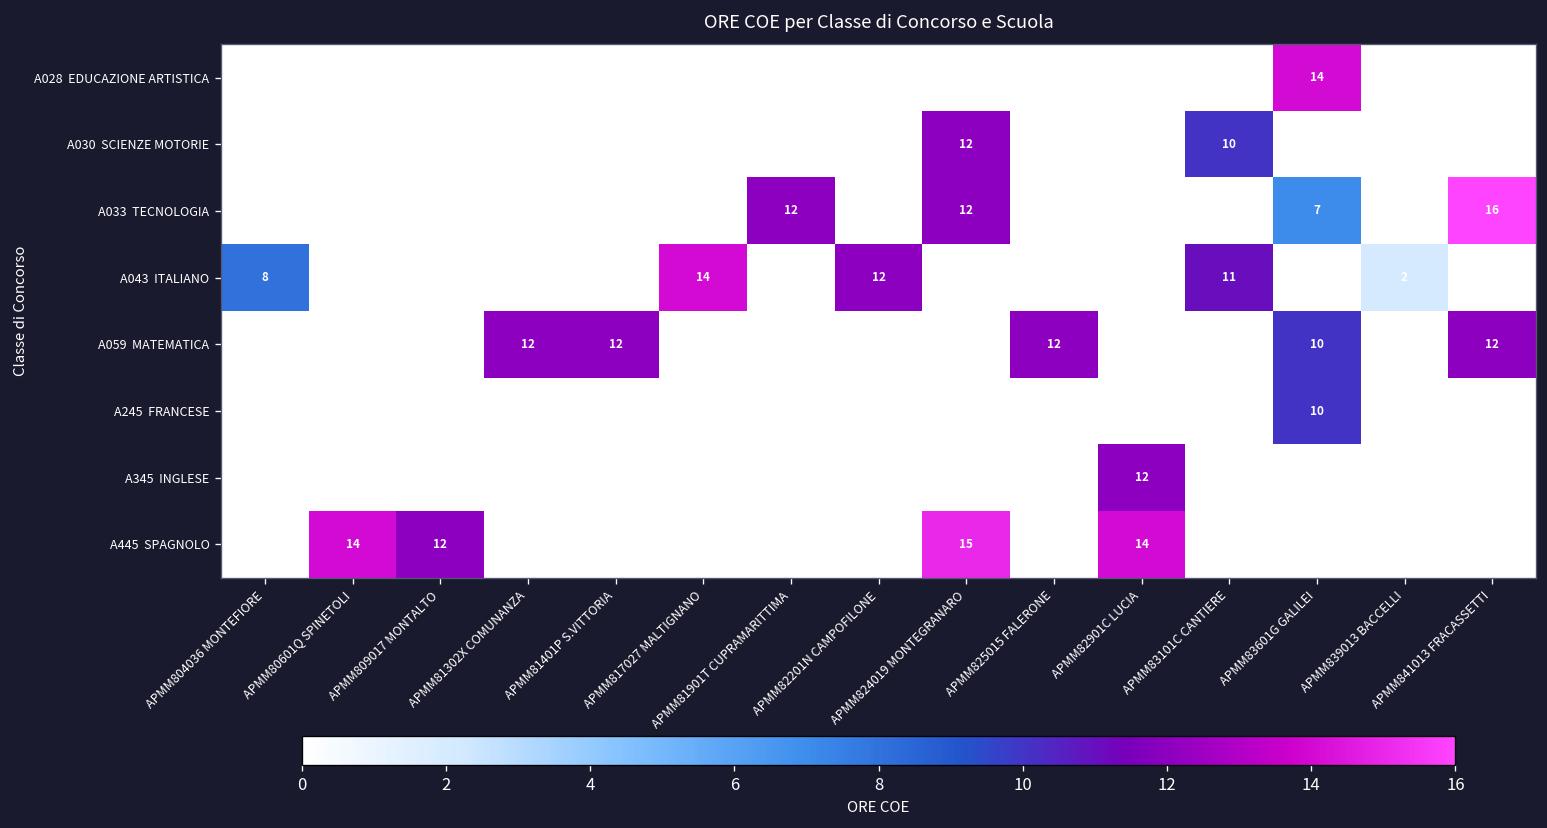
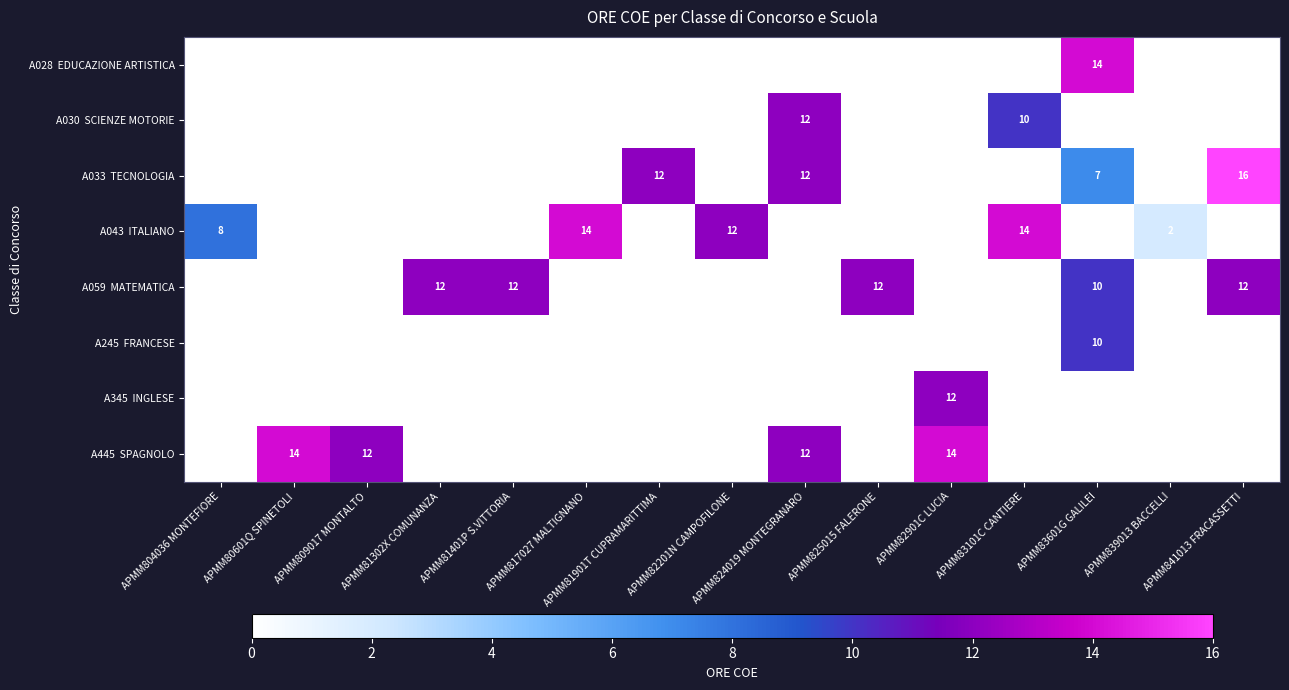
  {
    "A028 EDUCAZIONE ARTISTICA": {
      "APMM83601G GALILEI": 14
    },
    "A030 SCIENZE MOTORIE": {
      "APMM824019 MONTEGRANARO": 12,
      "APMM83101C CANTIERE": 10
    },
    "A033 TECNOLOGIA": {
      "APMM81901T CUPRAMARITTIMA": 12,
      "APMM824019 MONTEGRANARO": 12,
      "APMM83601G GALILEI": 7,
      "APMM841013 FRACASSETTI": 16
    },
    "A043 ITALIANO": {
      "APMM804036 MONTEFIORE": 8,
      "APMM817027 MALTIGNANO": 14,
      "APMM82201N CAMPOFILONE": 12,
-     "APMM83101C CANTIERE": 11
+     "APMM83101C CANTIERE": 14
    },
    "A059 MATEMATICA": {
      "APMM81302X COMUNANZA": 12,
      "APMM81401P S.VITTORIA": 12,
      "APMM825015 FALERONE": 12,
      "APMM83601G GALILEI": 10,
      "APMM841013 FRACASSETTI": 12
    },
    "A245 FRANCESE": {
      "APMM83601G GALILEI": 10
    },
    "A345 INGLESE": {
      "APMM82901C LUCIA": 12
    },
    "A445 SPAGNOLO": {
      "APMM80601Q SPINETOLI": 14,
      "APMM809017 MONTALTO": 12,
-     "APMM824019 MONTEGRANARO": 15,
+     "APMM824019 MONTEGRANARO": 12,
      "APMM82901C LUCIA": 14
    }
  }
